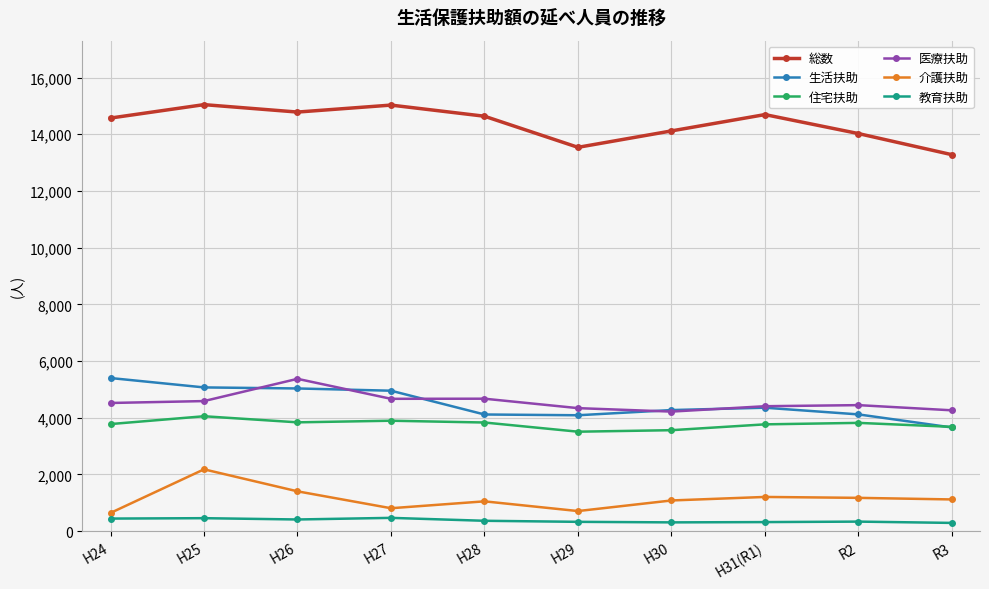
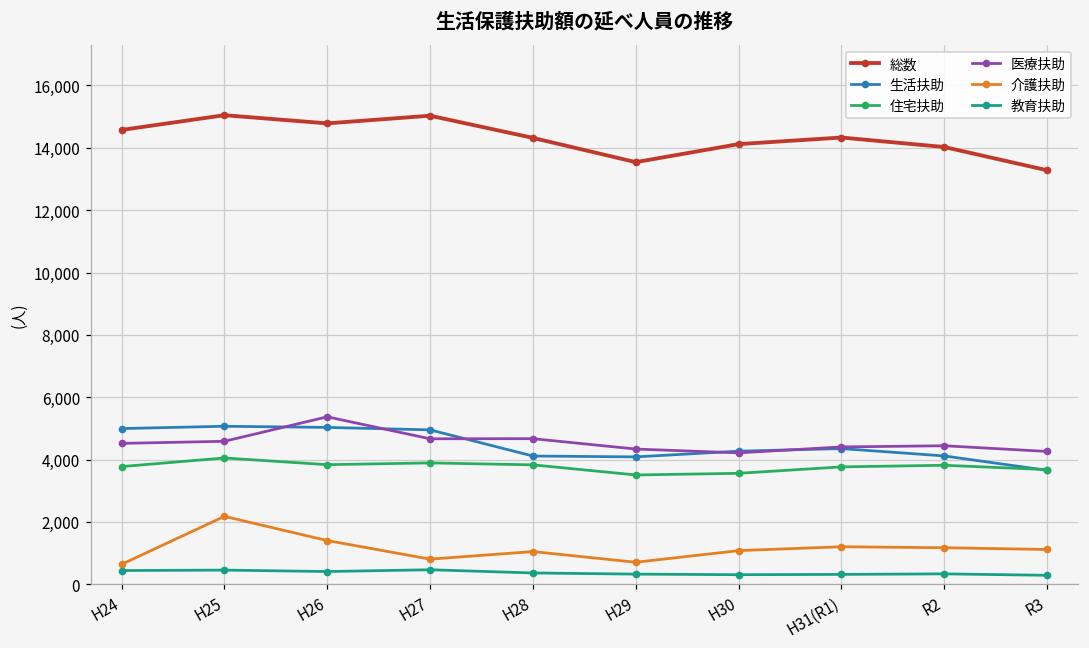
  {
    "総数": {
      "H24": "14,600",
      "H25": "15,000",
      "H26": "14,800",
      "H27": "15,000",
-     "H28": "14,600",
+     "H28": "14,300",
      "H29": "13,500",
      "H30": "14,100",
-     "H31(R1)": "14,700",
+     "H31(R1)": "14,300",
      "R2": "14,000",
      "R3": "13,300"
    },
    "生活扶助": {
-     "H24": "5,400",
+     "H24": "5,000",
      "H25": "5,100",
      "H26": "5,000",
      "H27": "5,000",
      "H28": "4,100",
      "H29": "4,100",
      "R2": "4,100"
    },
    "医療扶助": {
      "H24": "4,500",
      "H25": "4,600",
      "H26": "5,400",
      "H27": "4,700",
      "H28": "4,700",
      "H29": "4,300",
      "R2": "4,400",
      "R3": "4,300"
    },
    "介護扶助": {
      "H24": "600",
      "H25": "2,200",
      "H26": "1,400",
      "H27": "800",
      "H28": "1,100",
      "H29": "700",
      "H30": "1,100",
      "H31(R1)": "1,200",
      "R2": "1,200",
      "R3": "1,100"
    }
  }
